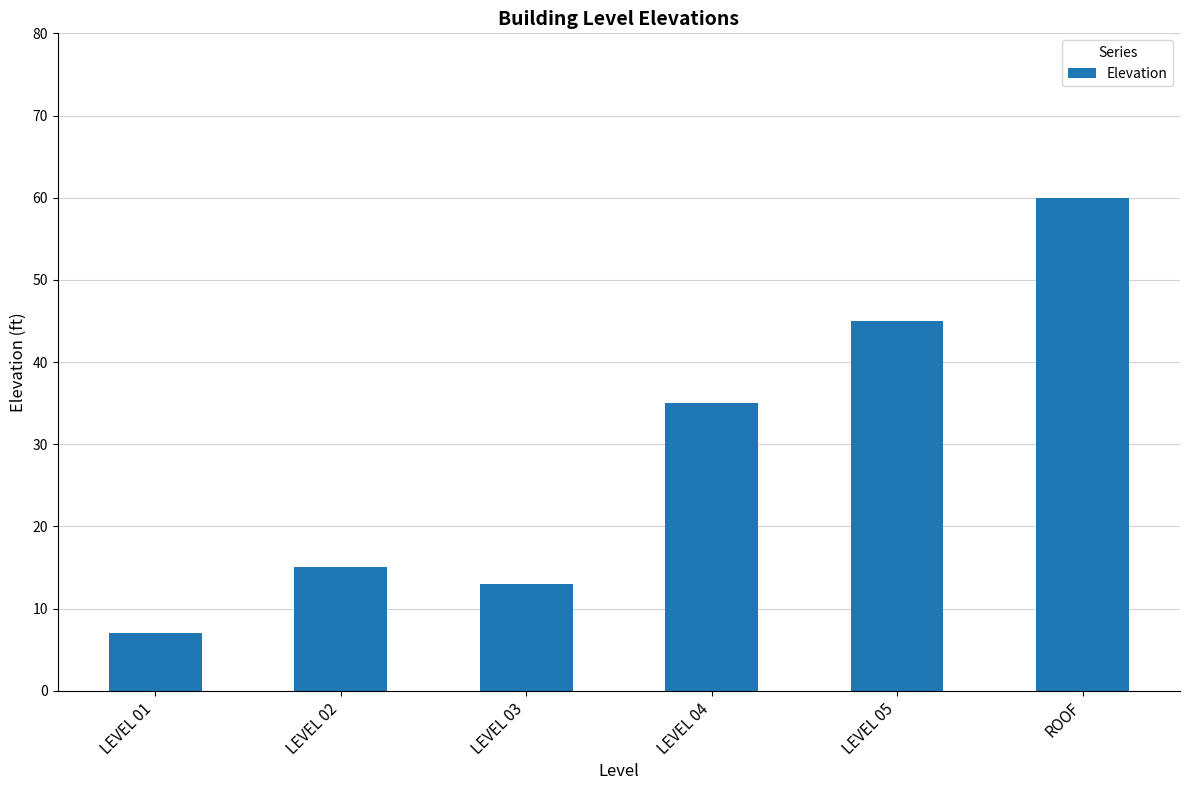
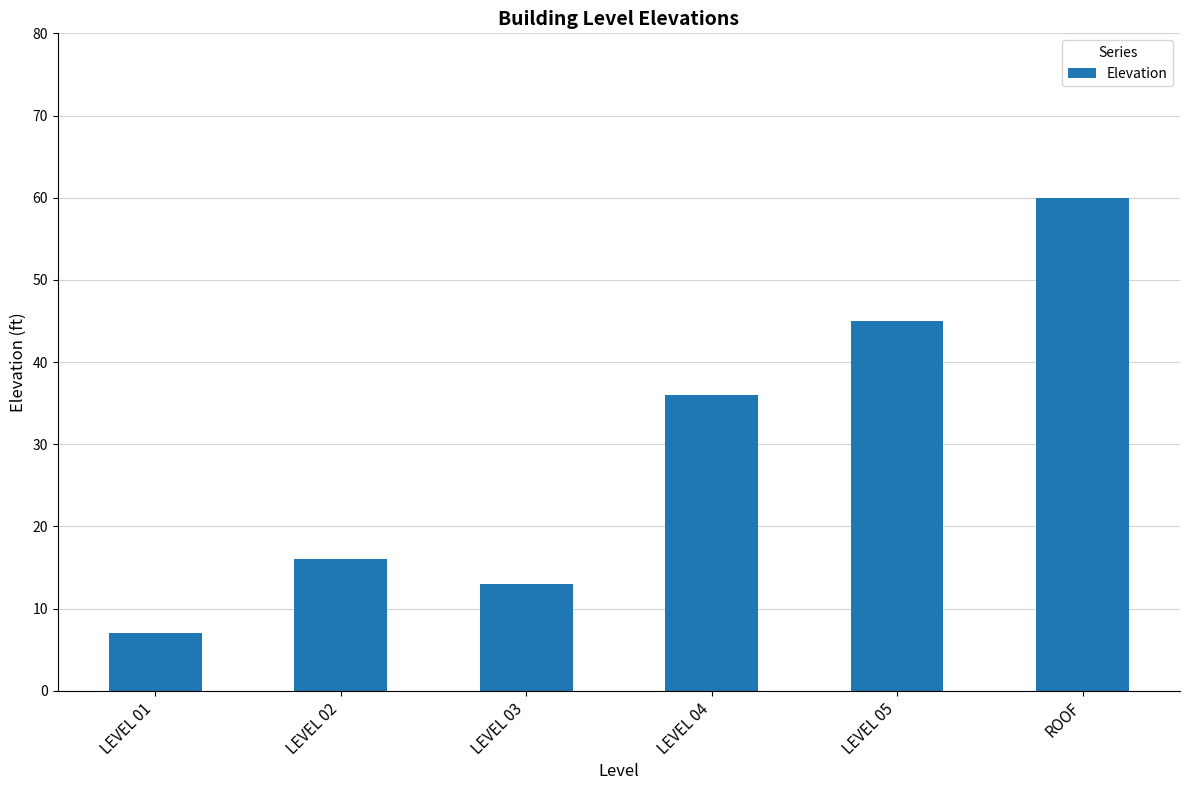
  {
    "LEVEL 01": 7,
-   "LEVEL 02": 15,
+   "LEVEL 02": 16,
    "LEVEL 03": 13,
-   "LEVEL 04": 35,
+   "LEVEL 04": 36,
    "LEVEL 05": 45,
    "ROOF": 60
  }
